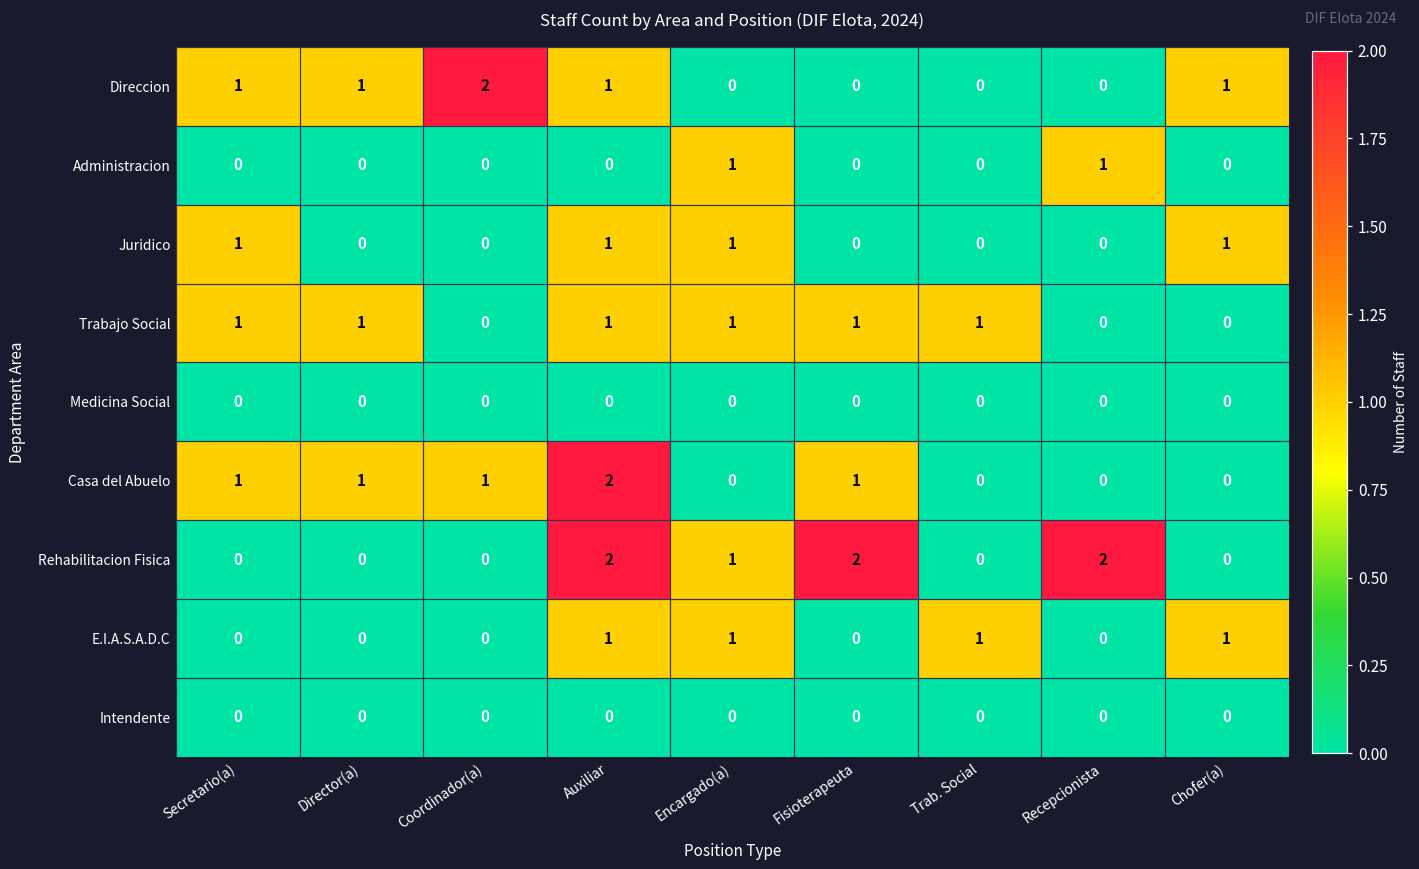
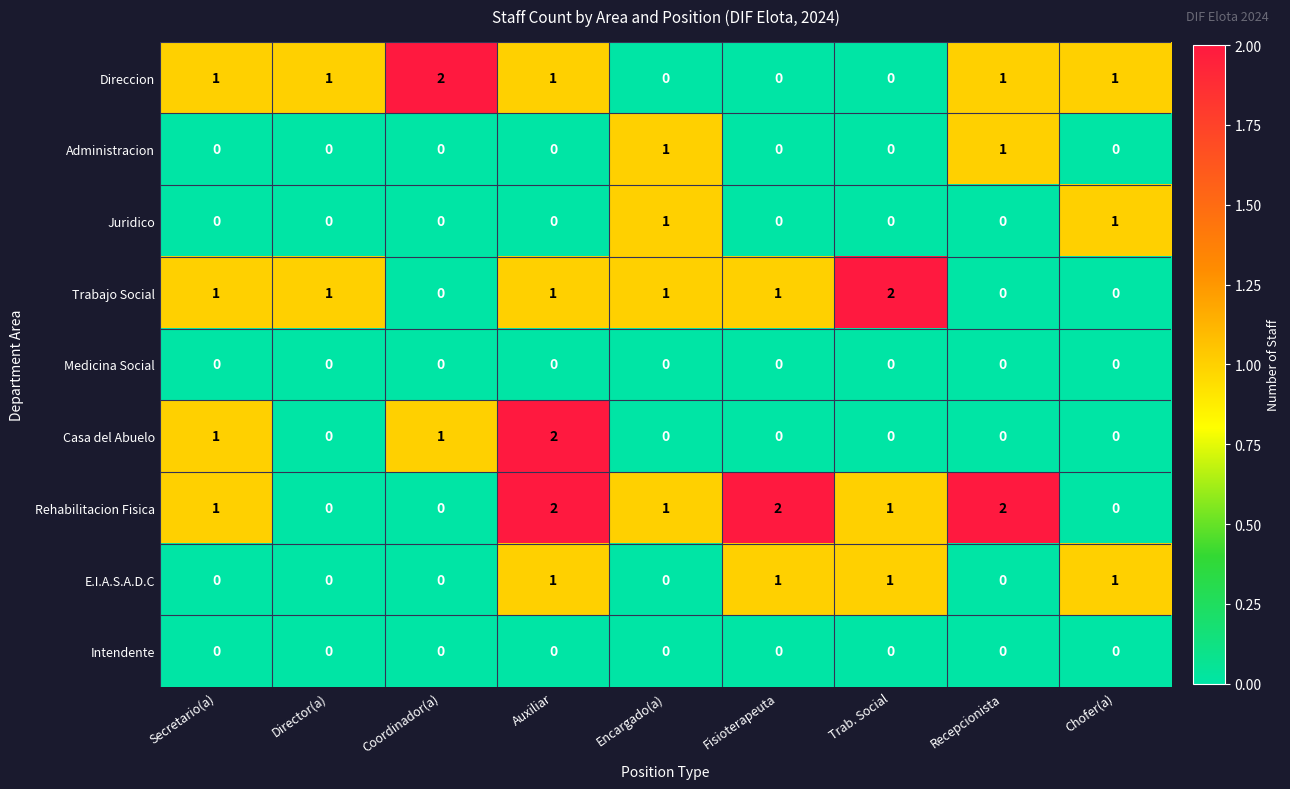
  {
    "Direccion": {
      "Secretario(a)": 1,
      "Director(a)": 1,
      "Coordinador(a)": 2,
      "Auxiliar": 1,
      "Encargado(a)": 0,
      "Fisioterapeuta": 0,
      "Trab. Social": 0,
-     "Recepcionista": 0,
+     "Recepcionista": 1,
      "Chofer(a)": 1
    },
    "Administracion": {
      "Secretario(a)": 0,
      "Director(a)": 0,
      "Coordinador(a)": 0,
      "Auxiliar": 0,
      "Encargado(a)": 1,
      "Fisioterapeuta": 0,
      "Trab. Social": 0,
      "Recepcionista": 1,
      "Chofer(a)": 0
    },
    "Juridico": {
-     "Secretario(a)": 1,
+     "Secretario(a)": 0,
      "Director(a)": 0,
      "Coordinador(a)": 0,
-     "Auxiliar": 1,
+     "Auxiliar": 0,
      "Encargado(a)": 1,
      "Fisioterapeuta": 0,
      "Trab. Social": 0,
      "Recepcionista": 0,
      "Chofer(a)": 1
    },
    "Trabajo Social": {
      "Secretario(a)": 1,
      "Director(a)": 1,
      "Coordinador(a)": 0,
      "Auxiliar": 1,
      "Encargado(a)": 1,
      "Fisioterapeuta": 1,
-     "Trab. Social": 1,
+     "Trab. Social": 2,
      "Recepcionista": 0,
      "Chofer(a)": 0
    },
    "Medicina Social": {
      "Secretario(a)": 0,
      "Director(a)": 0,
      "Coordinador(a)": 0,
      "Auxiliar": 0,
      "Encargado(a)": 0,
      "Fisioterapeuta": 0,
      "Trab. Social": 0,
      "Recepcionista": 0,
      "Chofer(a)": 0
    },
    "Casa del Abuelo": {
      "Secretario(a)": 1,
-     "Director(a)": 1,
+     "Director(a)": 0,
      "Coordinador(a)": 1,
      "Auxiliar": 2,
      "Encargado(a)": 0,
-     "Fisioterapeuta": 1,
+     "Fisioterapeuta": 0,
      "Trab. Social": 0,
      "Recepcionista": 0,
      "Chofer(a)": 0
    },
    "Rehabilitacion Fisica": {
-     "Secretario(a)": 0,
+     "Secretario(a)": 1,
      "Director(a)": 0,
      "Coordinador(a)": 0,
      "Auxiliar": 2,
      "Encargado(a)": 1,
      "Fisioterapeuta": 2,
-     "Trab. Social": 0,
+     "Trab. Social": 1,
      "Recepcionista": 2,
      "Chofer(a)": 0
    },
    "E.I.A.S.A.D.C": {
      "Secretario(a)": 0,
      "Director(a)": 0,
      "Coordinador(a)": 0,
      "Auxiliar": 1,
-     "Encargado(a)": 1,
-     "Fisioterapeuta": 0,
+     "Encargado(a)": 0,
+     "Fisioterapeuta": 1,
      "Trab. Social": 1,
      "Recepcionista": 0,
      "Chofer(a)": 1
    },
    "Intendente": {
      "Secretario(a)": 0,
      "Director(a)": 0,
      "Coordinador(a)": 0,
      "Auxiliar": 0,
      "Encargado(a)": 0,
      "Fisioterapeuta": 0,
      "Trab. Social": 0,
      "Recepcionista": 0,
      "Chofer(a)": 0
    }
  }
